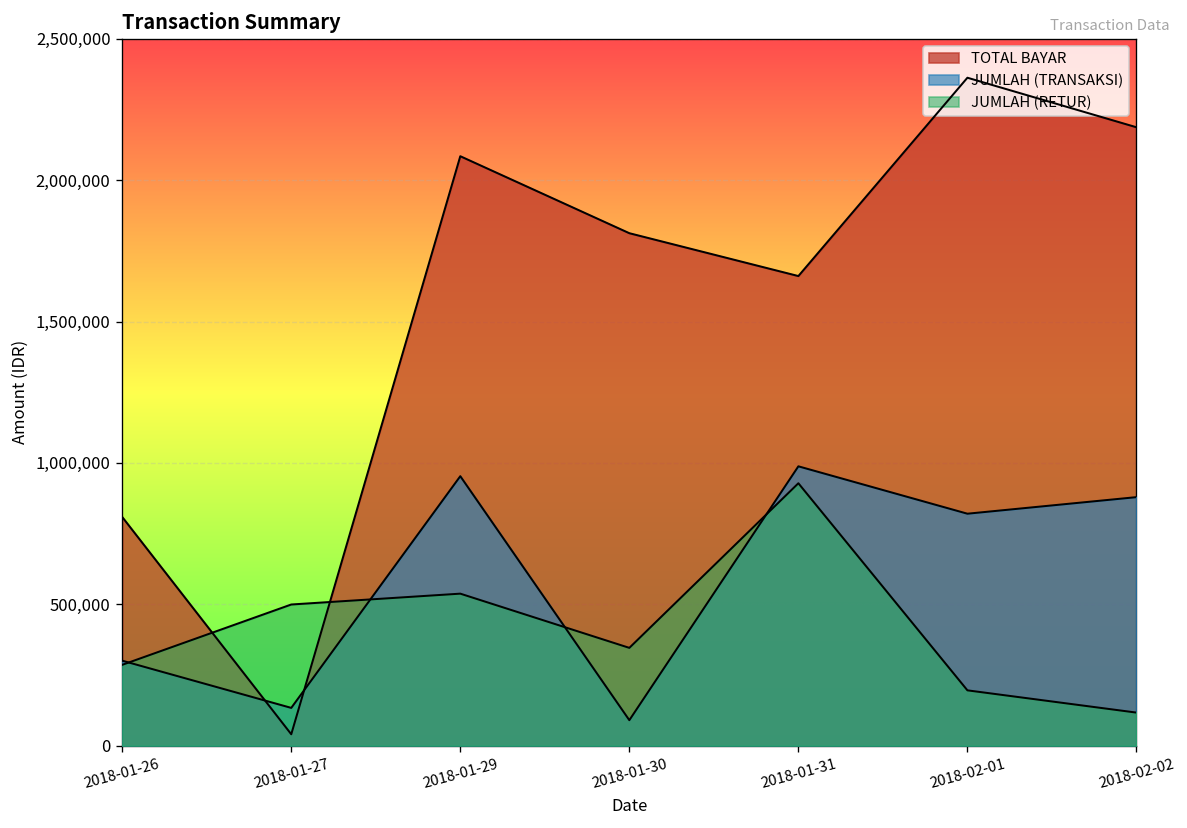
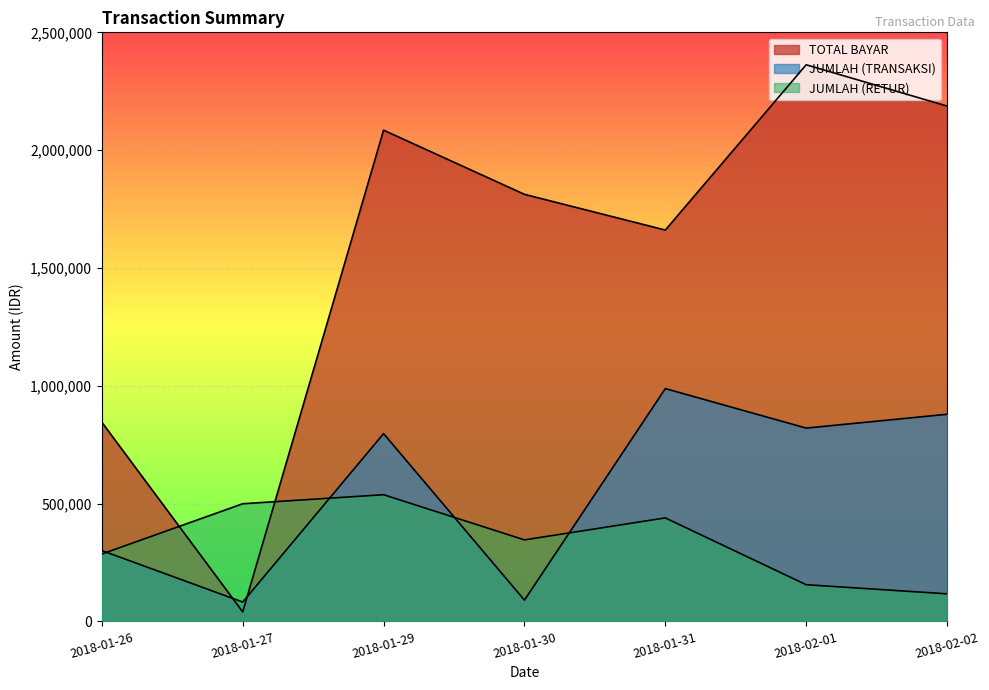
  {
    "TOTAL BAYAR": {
-     "2018-01-26": "810,000",
+     "2018-01-26": "850,000",
      "2018-01-27": "40,000",
      "2018-01-29": "2,080,000",
      "2018-01-30": "1,810,000",
      "2018-01-31": "1,660,000",
      "2018-02-02": "2,190,000"
    },
    "JUMLAH (TRANSAKSI)": {
      "2018-01-26": "300,000",
-     "2018-01-27": "130,000",
-     "2018-01-29": "950,000",
+     "2018-01-27": "80,000",
+     "2018-01-29": "800,000",
      "2018-01-30": "90,000",
      "2018-01-31": "990,000",
      "2018-02-01": "820,000",
      "2018-02-02": "880,000"
    },
    "JUMLAH (RETUR)": {
      "2018-01-26": "290,000",
      "2018-01-27": "500,000",
      "2018-01-29": "540,000",
      "2018-01-30": "350,000",
-     "2018-01-31": "930,000",
-     "2018-02-01": "200,000",
+     "2018-01-31": "440,000",
+     "2018-02-01": "160,000",
      "2018-02-02": "120,000"
    }
  }
